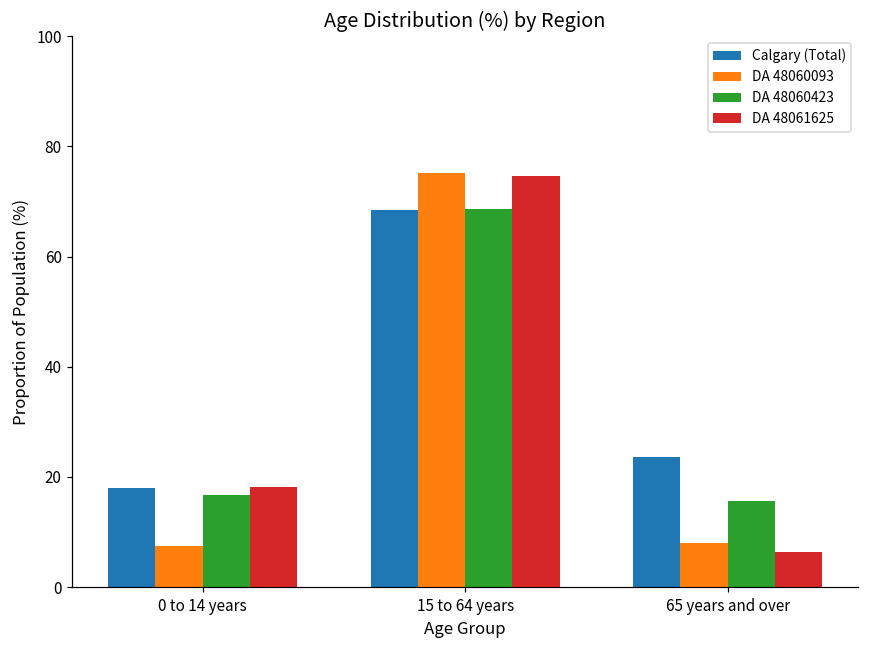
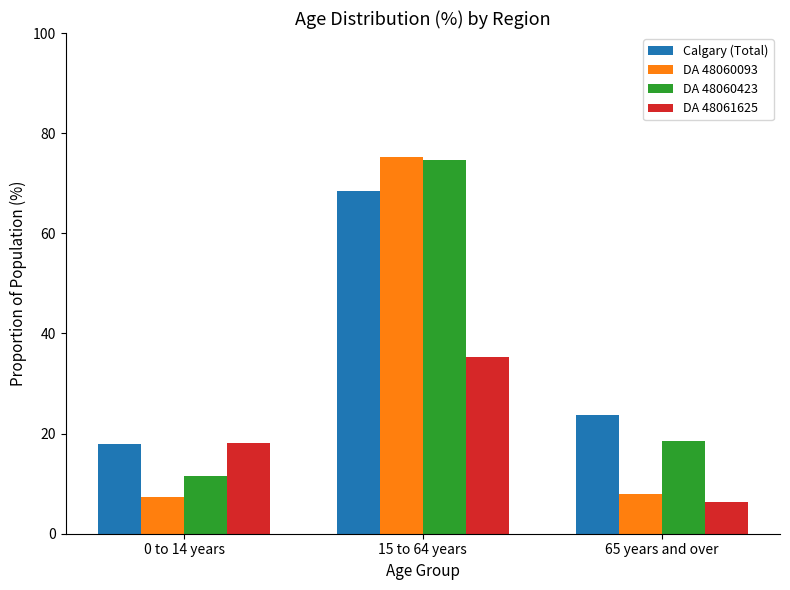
  {
    "Calgary (Total)": {
      "0 to 14 years": 18,
      "15 to 64 years": 68,
      "65 years and over": 24
    },
    "DA 48060093": {
      "0 to 14 years": 7,
      "15 to 64 years": 75,
      "65 years and over": 8
    },
    "DA 48060423": {
-     "0 to 14 years": 17,
-     "15 to 64 years": 69,
-     "65 years and over": 16
+     "0 to 14 years": 12,
+     "15 to 64 years": 75,
+     "65 years and over": 19
    },
    "DA 48061625": {
      "0 to 14 years": 18,
-     "15 to 64 years": 75,
+     "15 to 64 years": 35,
      "65 years and over": 6
    }
  }
